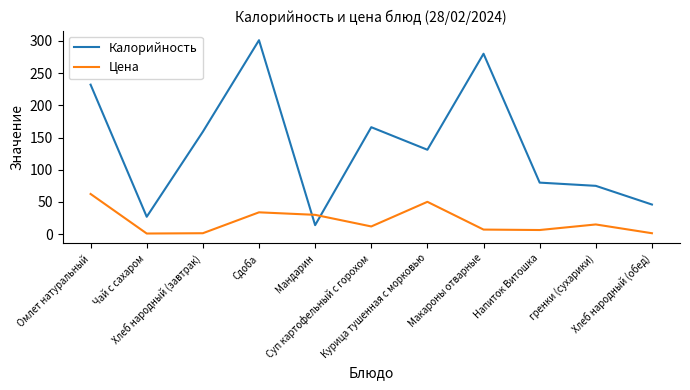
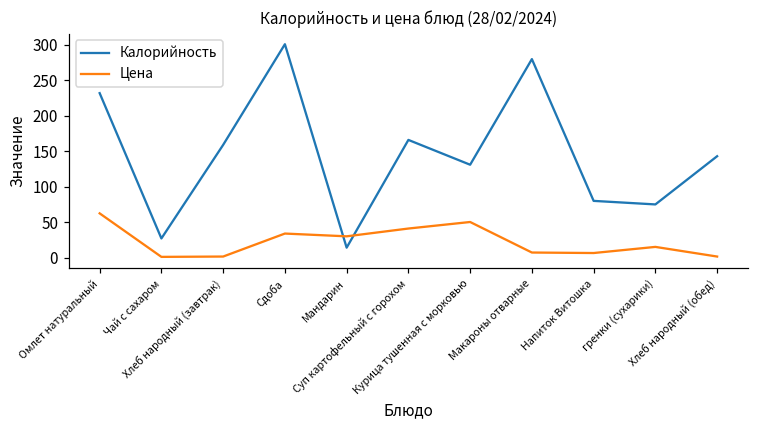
  {
    "Калорийность": {
      "Омлет натуральный": 230,
      "Чай с сахаром": 30,
      "Хлеб народный (завтрак)": 160,
      "Сдоба": 300,
      "Мандарин": 10,
      "Суп картофельный с горохом": 170,
      "Курица тушенная с морковью": 130,
      "Макароны отварные": 280,
      "Напиток Витошка": 80,
      "гренки (сухарики)": 80,
-     "Хлеб народный (обед)": 50
+     "Хлеб народный (обед)": 140
    },
    "Цена": {
      "Омлет натуральный": 60,
      "Чай с сахаром": 0,
      "Хлеб народный (завтрак)": 0,
      "Сдоба": 30,
      "Мандарин": 30,
-     "Суп картофельный с горохом": 10,
+     "Суп картофельный с горохом": 40,
      "Курица тушенная с морковью": 50,
      "Макароны отварные": 10,
      "Напиток Витошка": 10,
      "гренки (сухарики)": 20,
      "Хлеб народный (обед)": 0
    }
  }
